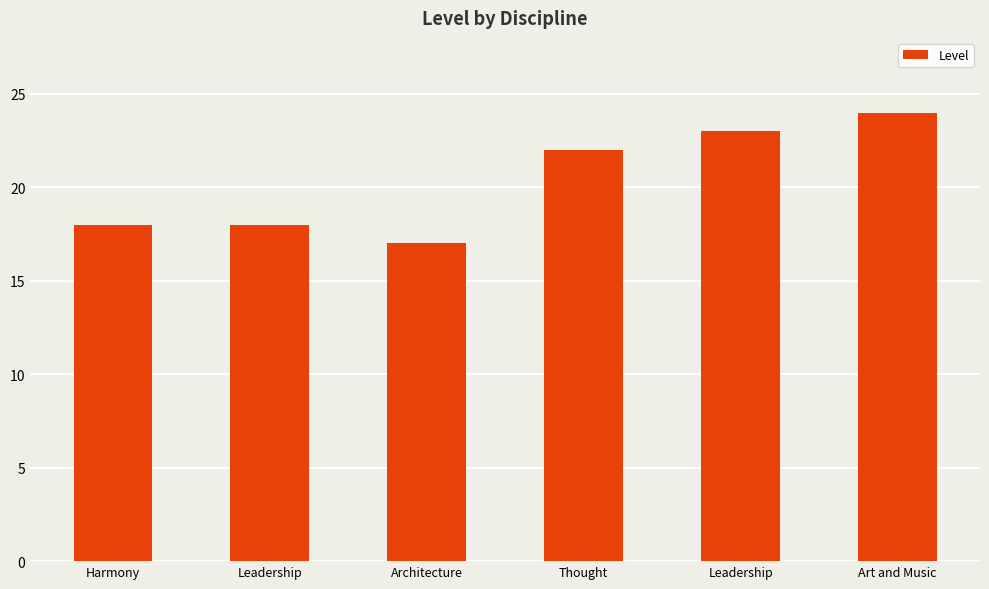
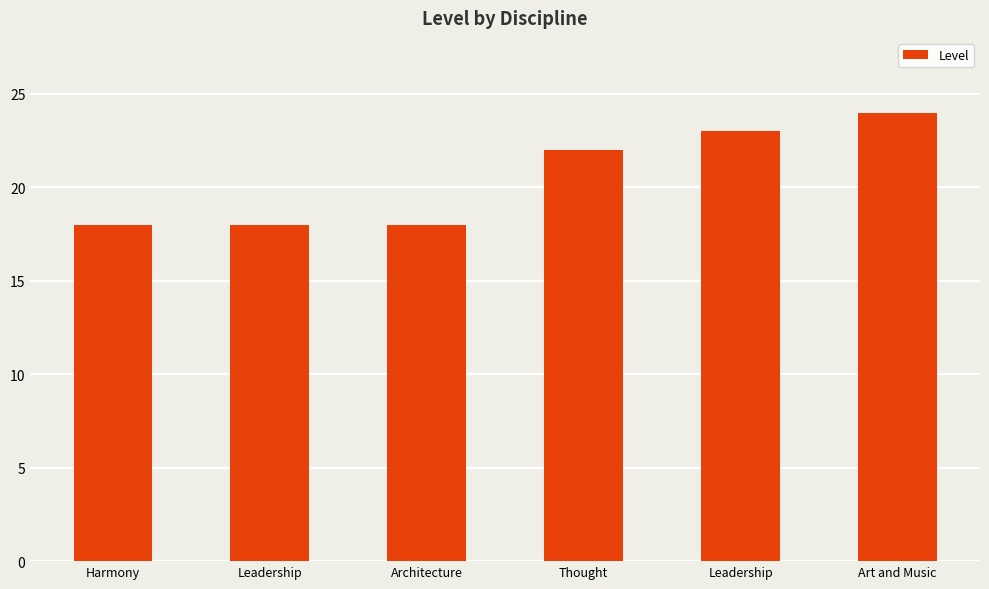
  {
    "Harmony": 18,
-   "Architecture": 17,
+   "Architecture": 18,
    "Thought": 22,
    "Art and Music": 24
  }
